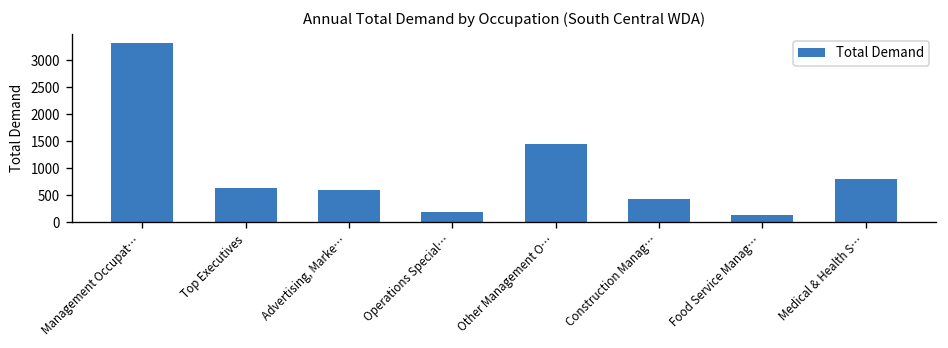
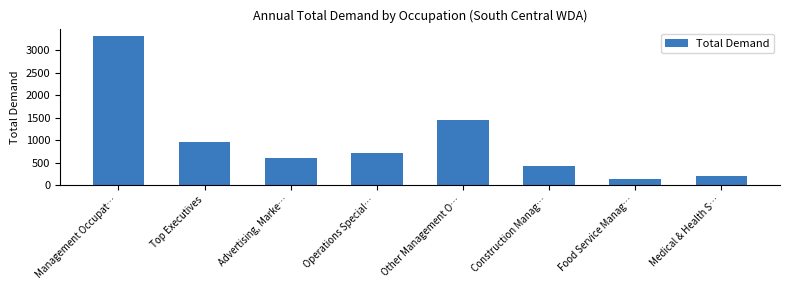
  {
    "Management Occupat…": 3300,
-   "Top Executives": 600,
+   "Top Executives": 1000,
    "Advertising, Marke…": 600,
-   "Operations Special…": 200,
+   "Operations Special…": 700,
    "Other Management O…": 1500,
    "Construction Manag…": 400,
    "Food Service Manag…": 100,
-   "Medical & Health S…": 800
+   "Medical & Health S…": 200
  }
